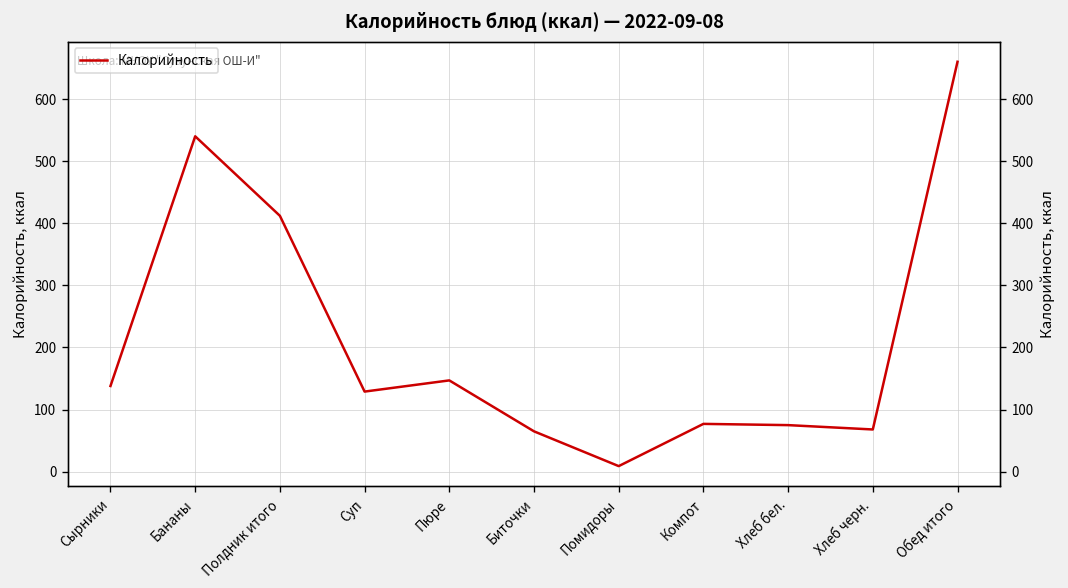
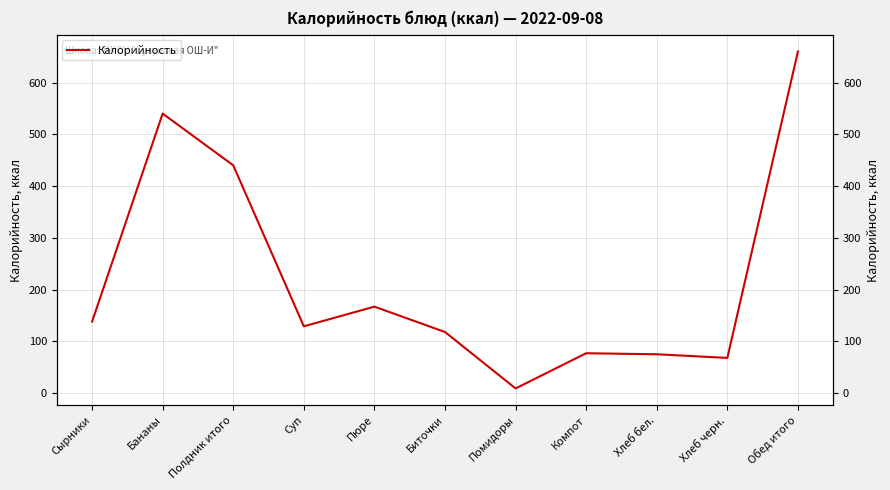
  {
    "Сырники": 140,
    "Бананы": 540,
-   "Полдник итого": 410,
+   "Полдник итого": 440,
    "Суп": 130,
-   "Пюре": 150,
-   "Биточки": 70,
+   "Пюре": 170,
+   "Биточки": 120,
    "Помидоры": 10,
    "Компот": 80,
    "Хлеб бел.": 80,
    "Хлеб черн.": 70,
    "Обед итого": 660
  }
